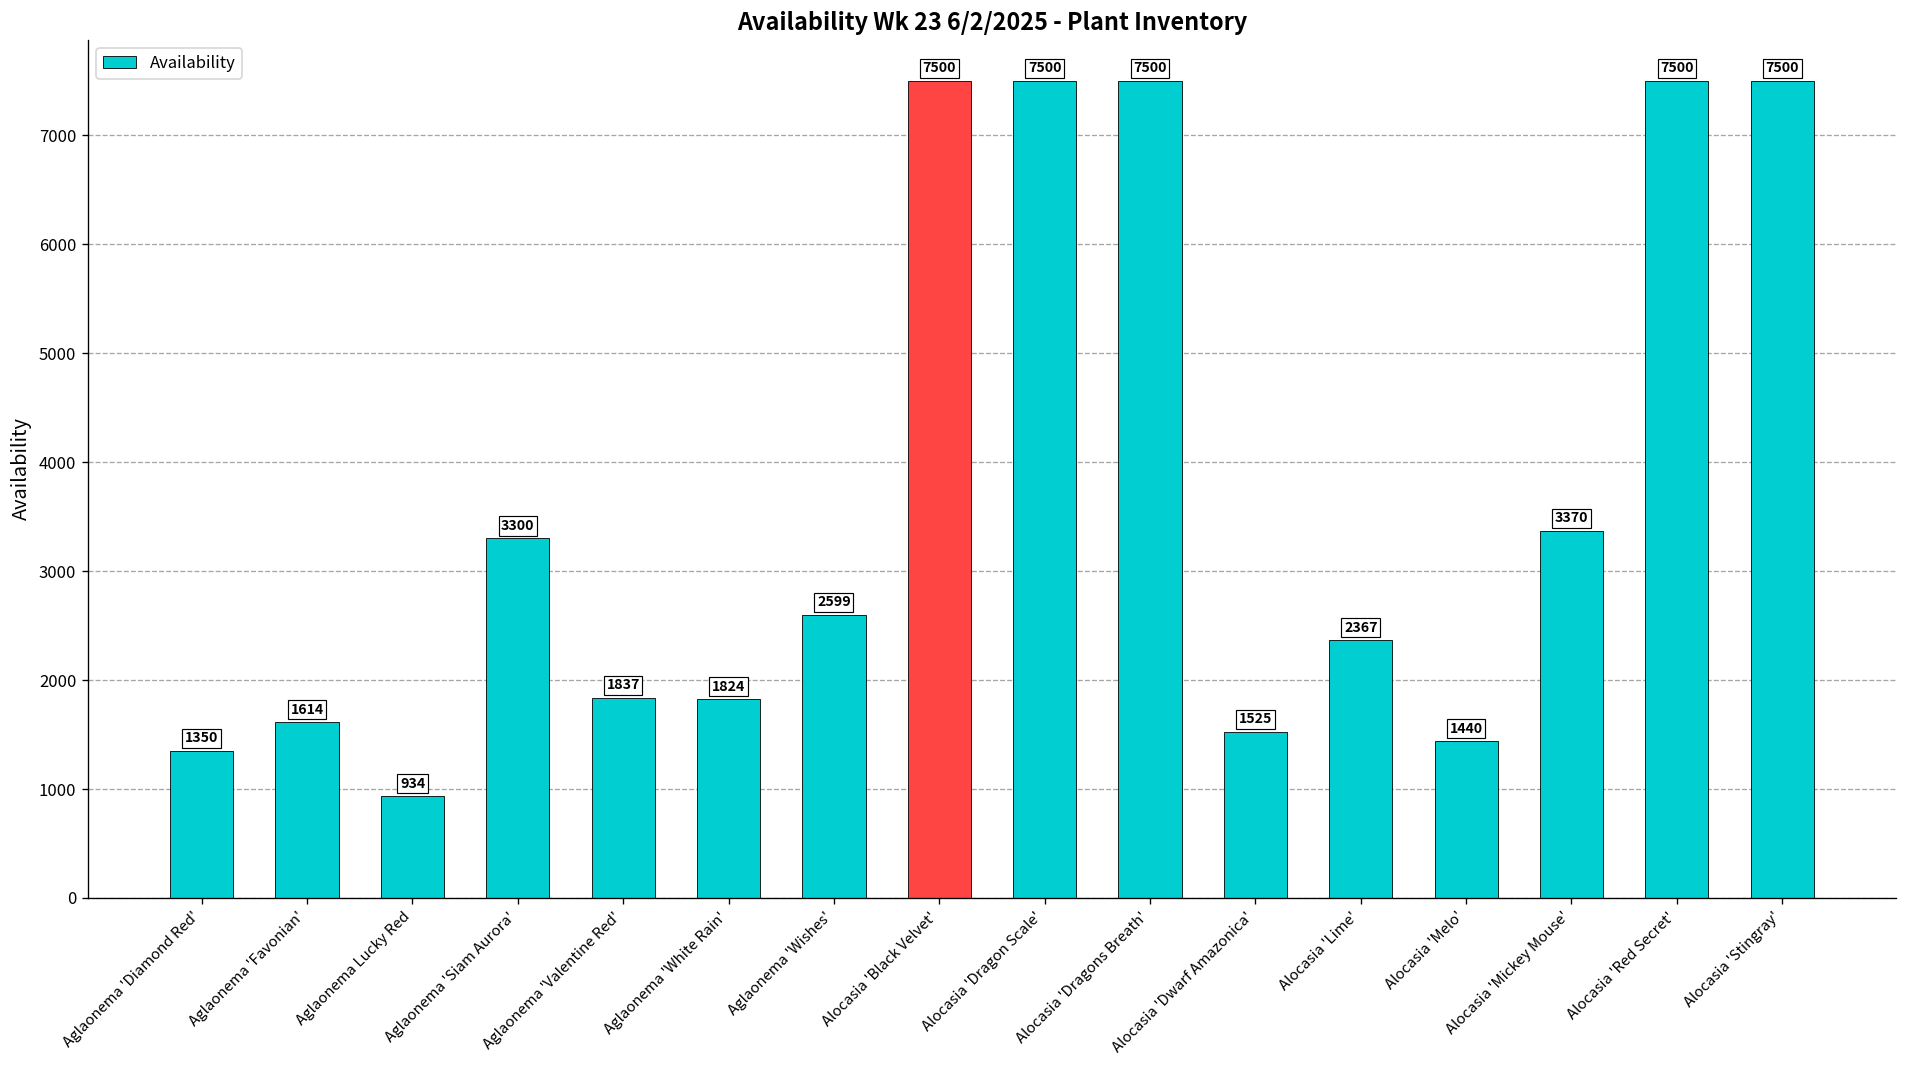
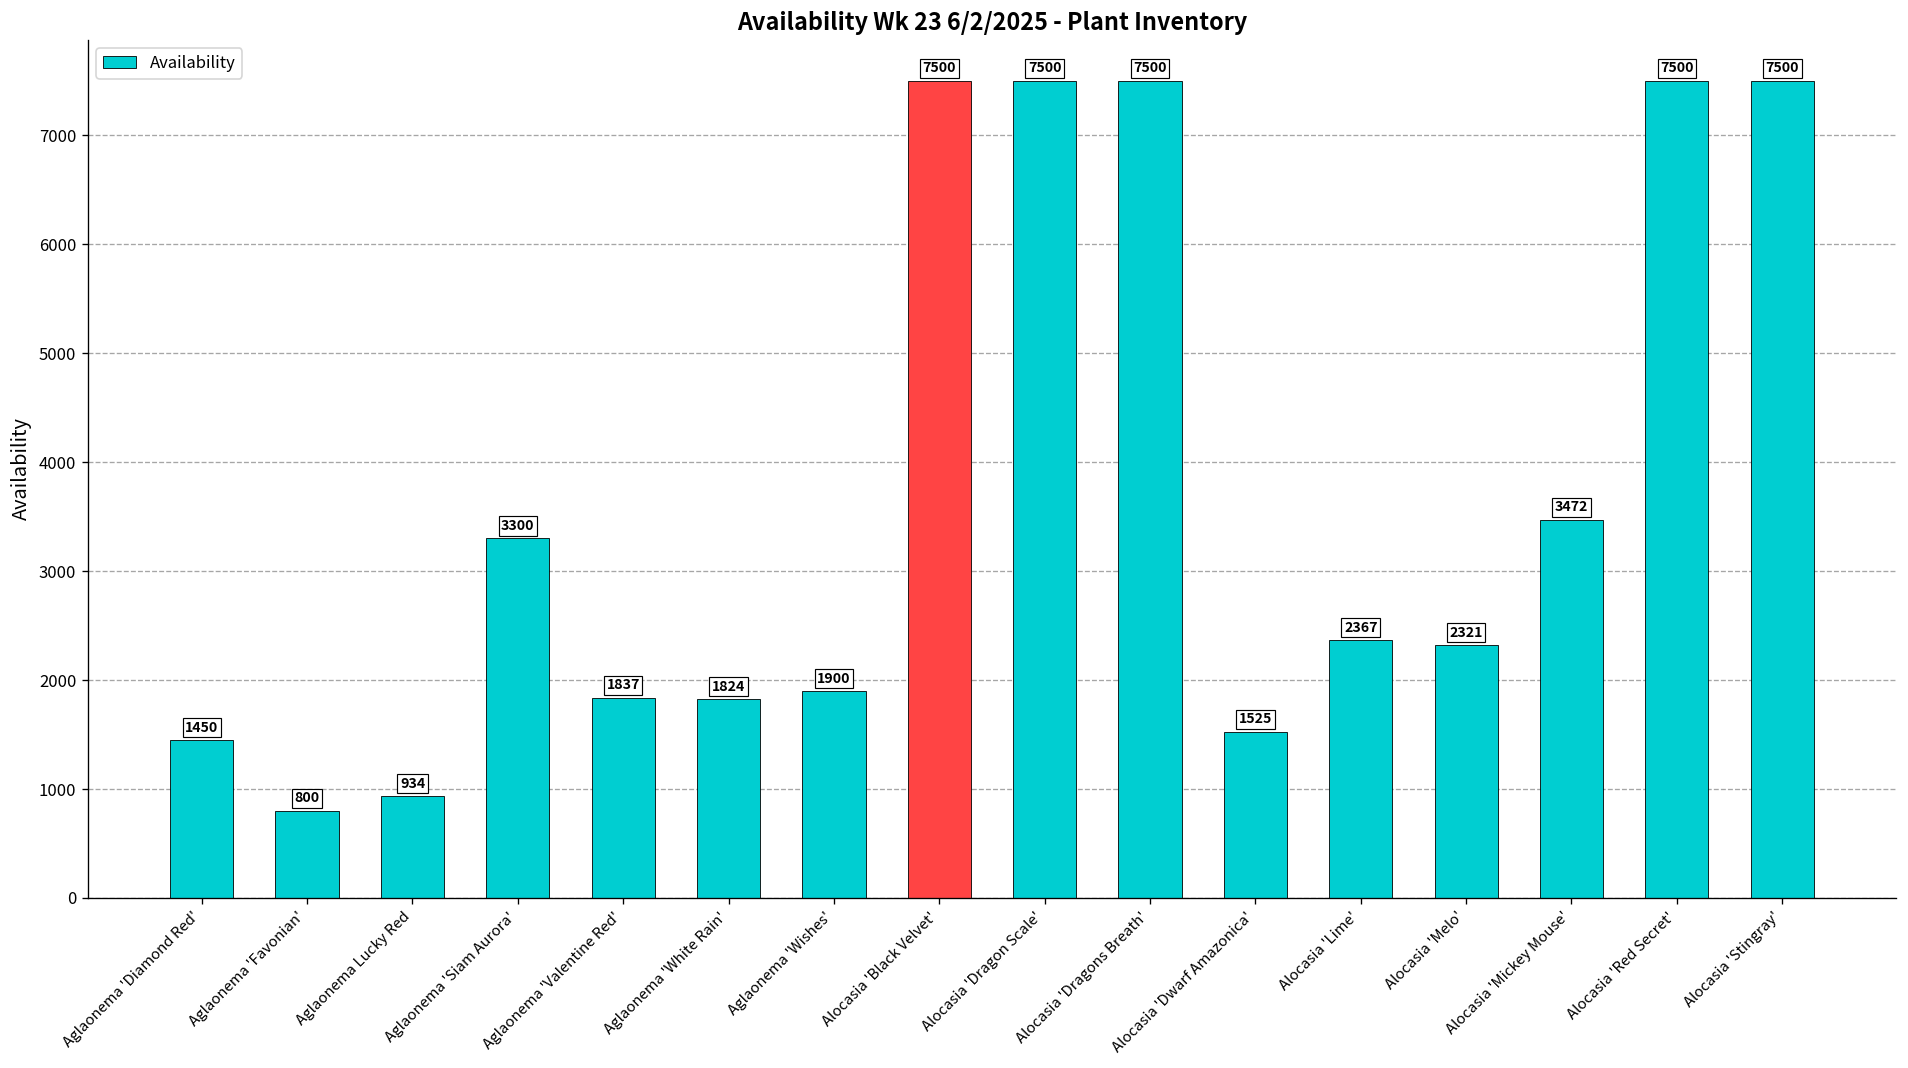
  {
-   "Aglaonema 'Diamond Red'": 1350,
-   "Aglaonema 'Favonian'": 1614,
-   "Aglaonema 'Wishes'": 2599,
-   "Alocasia 'Melo'": 1440,
-   "Alocasia 'Mickey Mouse'": 3370
+   "Aglaonema 'Diamond Red'": 1450,
+   "Aglaonema 'Favonian'": 800,
+   "Aglaonema 'Wishes'": 1900,
+   "Alocasia 'Melo'": 2321,
+   "Alocasia 'Mickey Mouse'": 3472
  }
